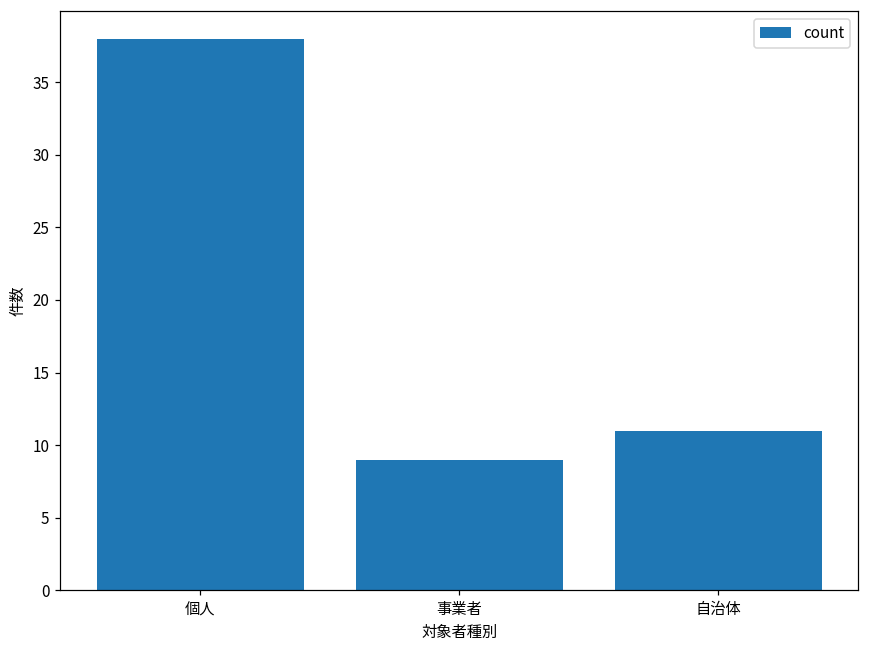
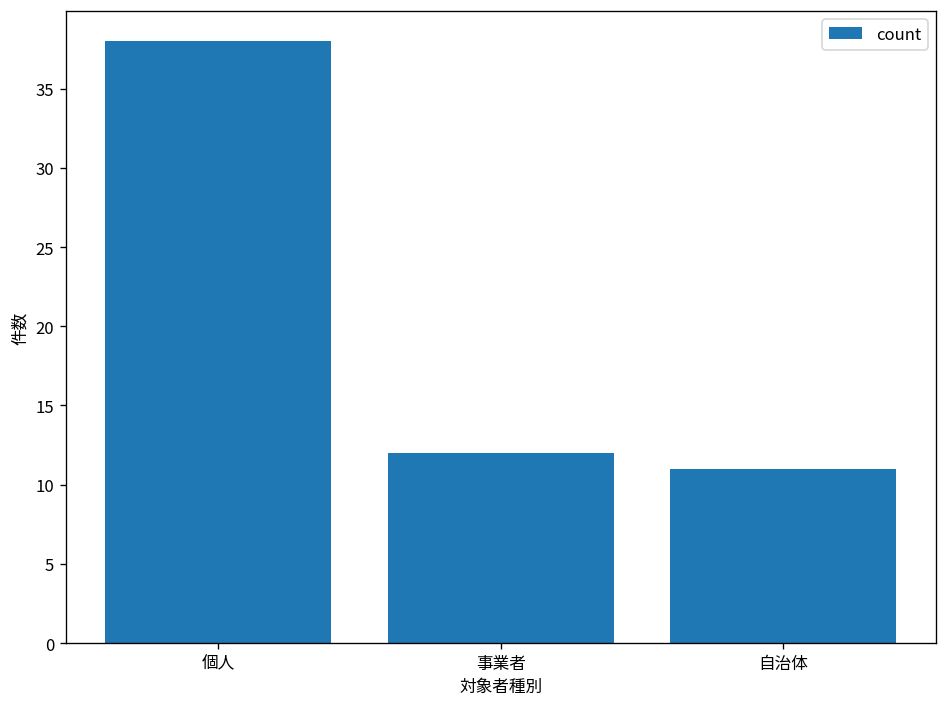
  {
    "個人": 38,
-   "事業者": 9,
+   "事業者": 12,
    "自治体": 11
  }
